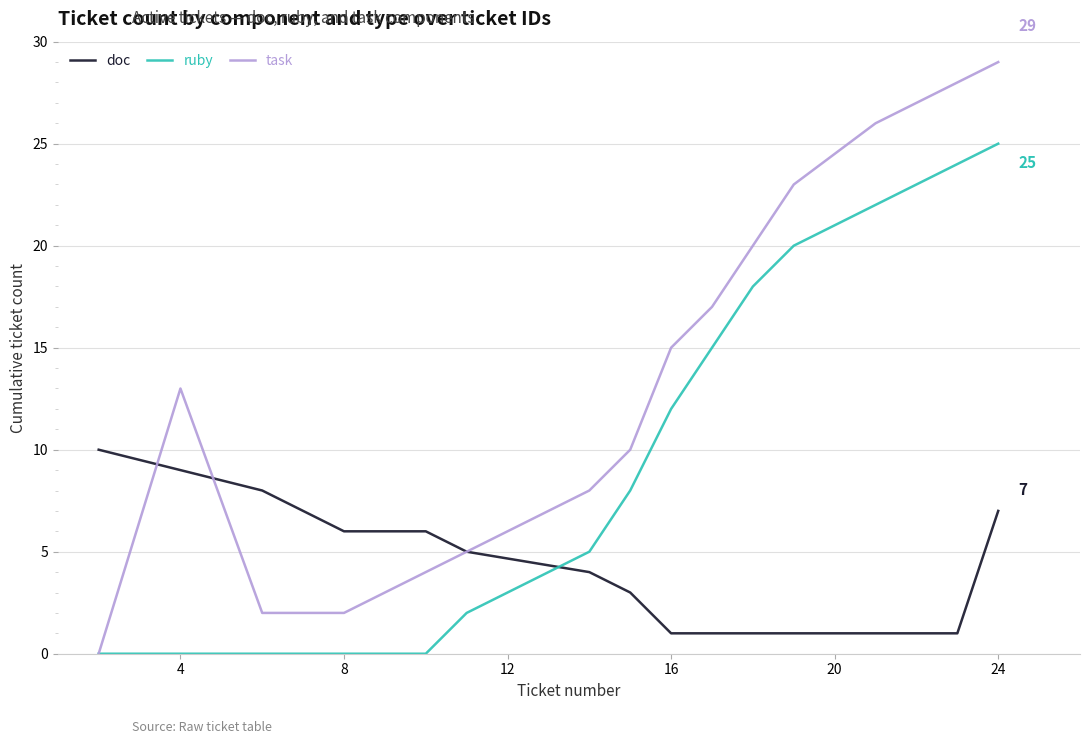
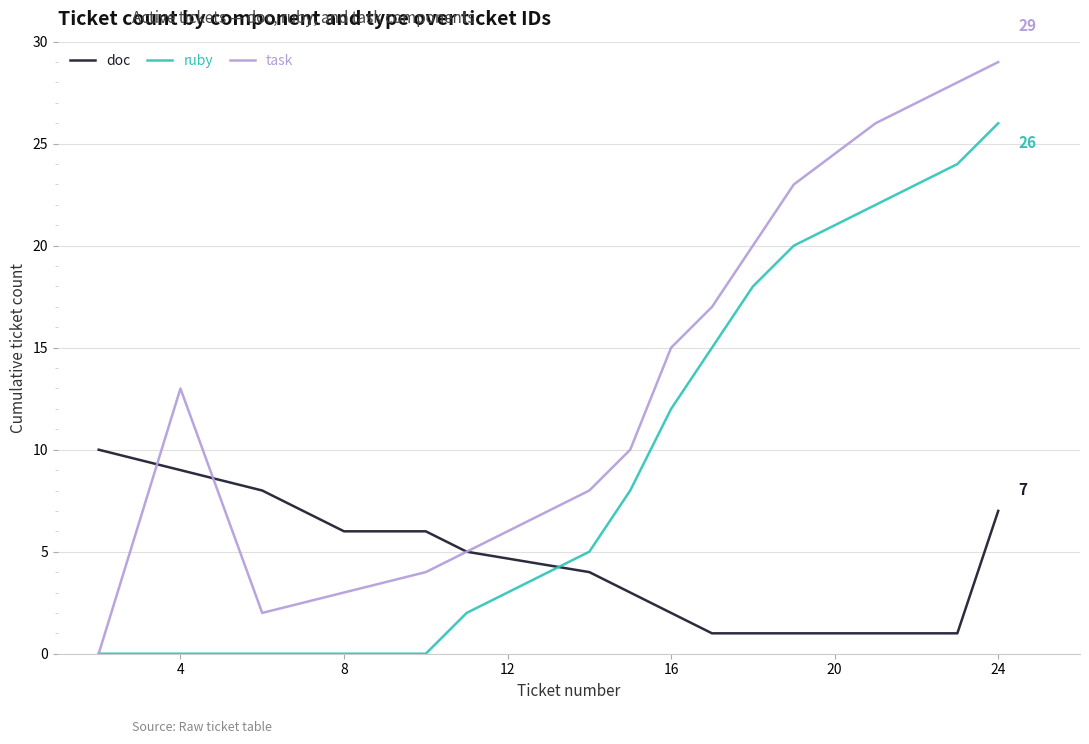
  {
    "doc": {
      "4": 9,
      "8": 6,
-     "16": 1
+     "16": 2
    },
    "ruby": {
-     "24": 25
+     "24": 26
    },
    "task": {
      "4": 13,
-     "8": 2,
+     "8": 3,
      "16": 15,
      "24": 29
    }
  }
